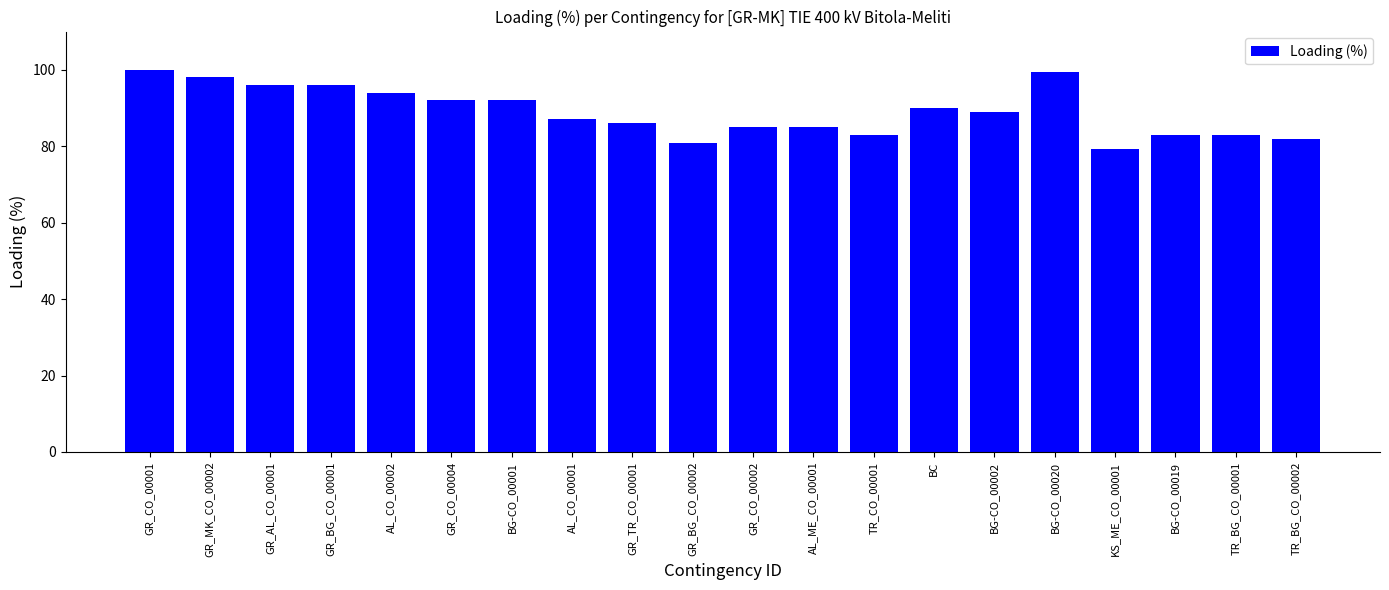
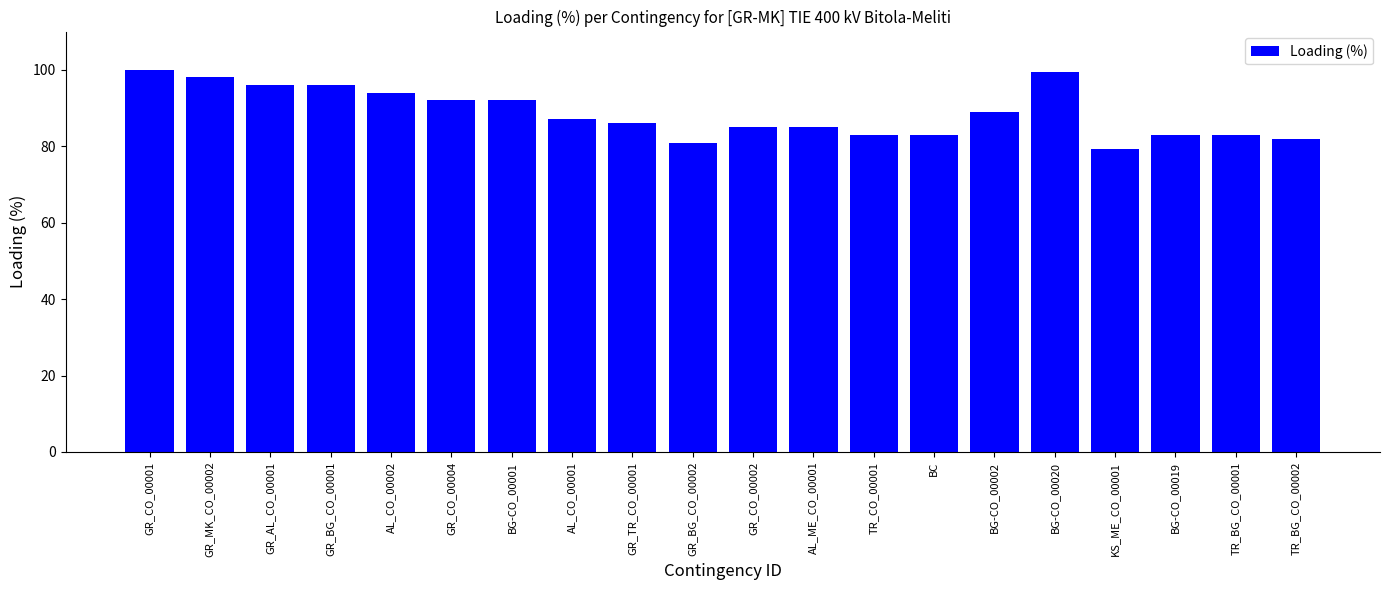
  {
    "GR_CO_00001": 100,
    "GR_MK_CO_00002": 98,
    "GR_AL_CO_00001": 96,
    "GR_BG_CO_00001": 96,
    "AL_CO_00002": 94,
    "GR_CO_00004": 92,
    "BG-CO_00001": 92,
    "AL_CO_00001": 87,
    "GR_TR_CO_00001": 86,
    "GR_BG_CO_00002": 81,
    "GR_CO_00002": 85,
    "AL_ME_CO_00001": 85,
    "TR_CO_00001": 83,
-   "BC": 90,
+   "BC": 83,
    "BG-CO_00002": 89,
    "BG-CO_00020": 99,
    "KS_ME_CO_00001": 79,
    "BG-CO_00019": 83,
    "TR_BG_CO_00001": 83,
    "TR_BG_CO_00002": 82
  }
